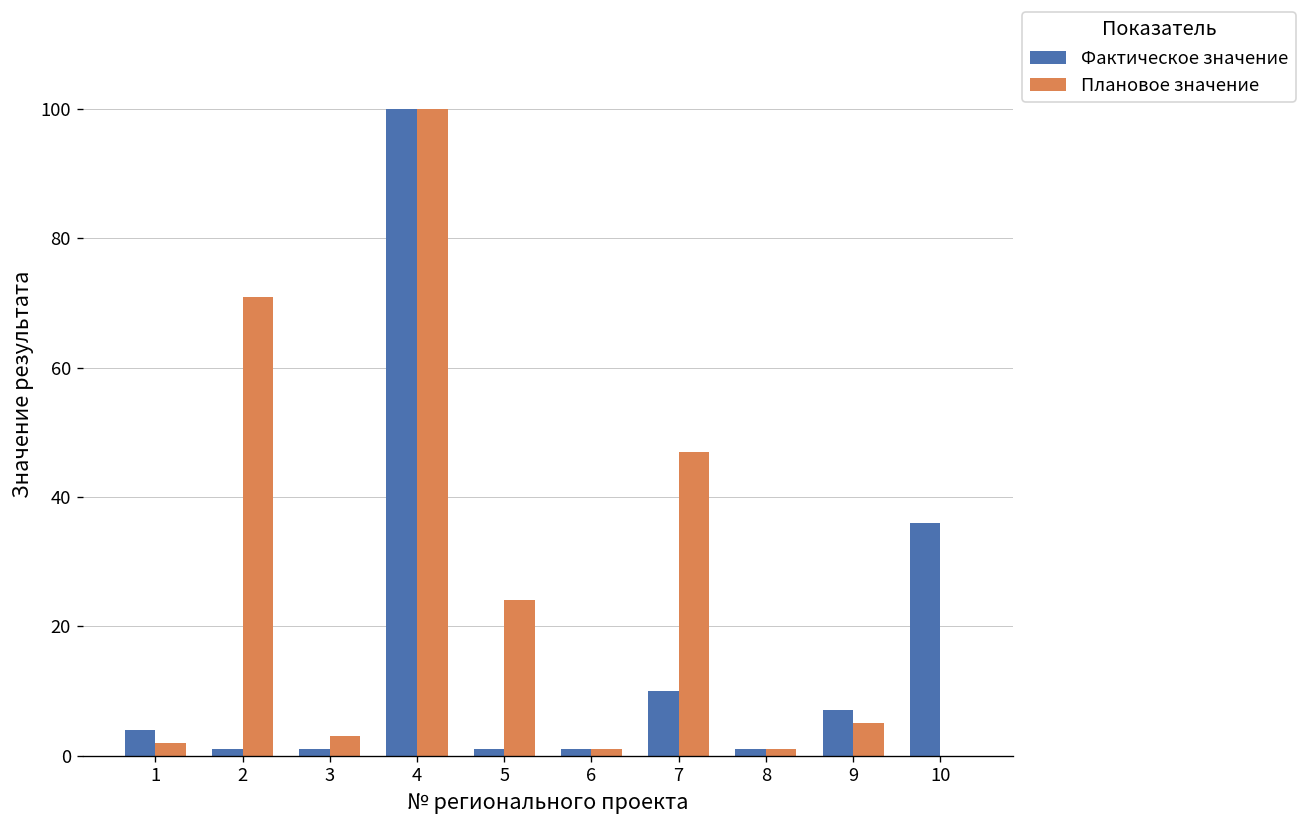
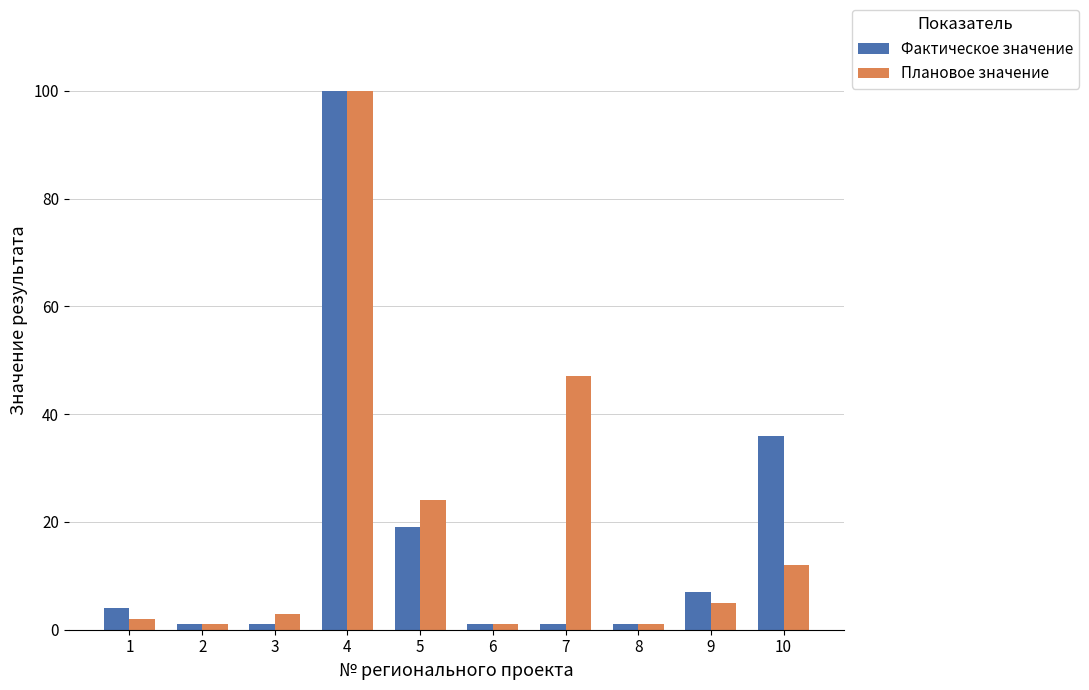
  {
    "Фактическое значение": {
      "1": 4,
      "2": 1,
      "3": 1,
      "4": 100,
-     "5": 1,
+     "5": 19,
      "6": 1,
-     "7": 10,
+     "7": 1,
      "8": 1,
      "9": 7,
      "10": 36
    },
    "Плановое значение": {
      "1": 2,
-     "2": 71,
+     "2": 1,
      "3": 3,
      "4": 100,
      "5": 24,
      "6": 1,
      "7": 47,
      "8": 1,
      "9": 5,
-     "10": 0
+     "10": 12
    }
  }
